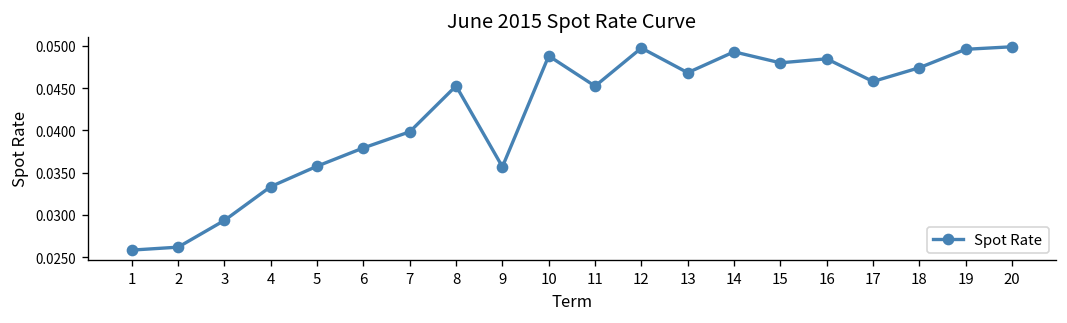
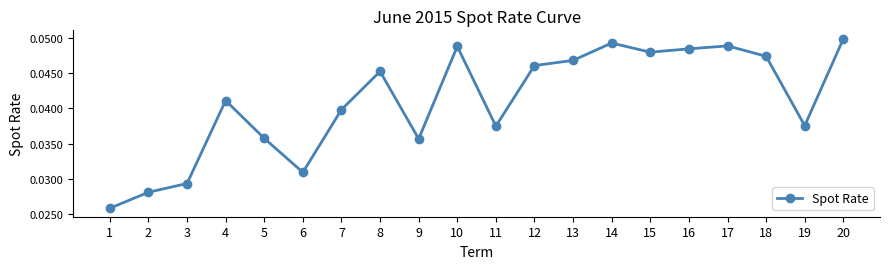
  {
    "1": 0.026,
-   "2": 0.026,
+   "2": 0.028,
    "3": 0.029,
-   "4": 0.033,
+   "4": 0.041,
    "5": 0.036,
-   "6": 0.038,
+   "6": 0.031,
    "7": 0.040,
    "8": 0.045,
    "9": 0.036,
    "10": 0.049,
-   "11": 0.045,
-   "12": 0.050,
+   "11": 0.037,
+   "12": 0.046,
    "13": 0.047,
    "14": 0.049,
    "15": 0.048,
    "16": 0.048,
-   "17": 0.046,
+   "17": 0.049,
    "18": 0.047,
-   "19": 0.050,
+   "19": 0.038,
    "20": 0.050
  }
